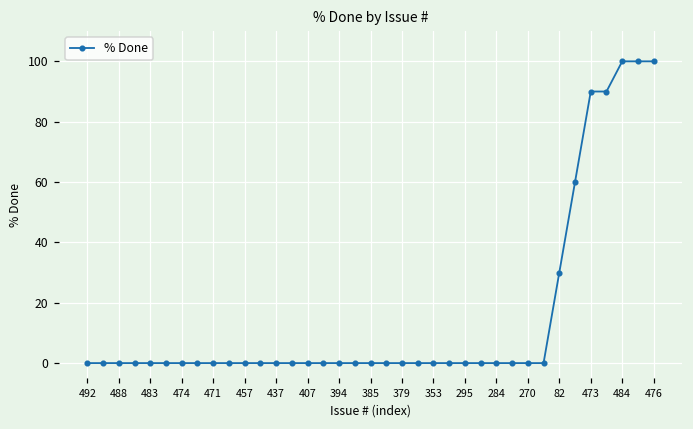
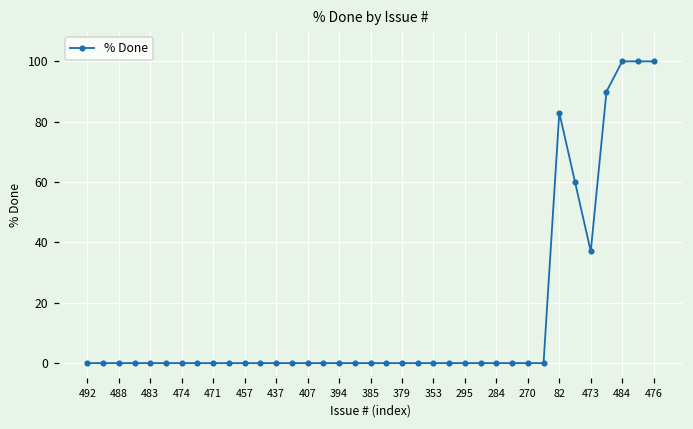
  {
    "492": 0,
    "488": 0,
    "483": 0,
    "474": 0,
    "471": 0,
    "457": 0,
    "437": 0,
    "407": 0,
    "394": 0,
    "385": 0,
    "379": 0,
    "353": 0,
    "295": 0,
    "284": 0,
    "270": 0,
-   "82": 30,
-   "473": 90,
+   "82": 83,
+   "473": 37,
    "484": 100,
    "476": 100
  }
